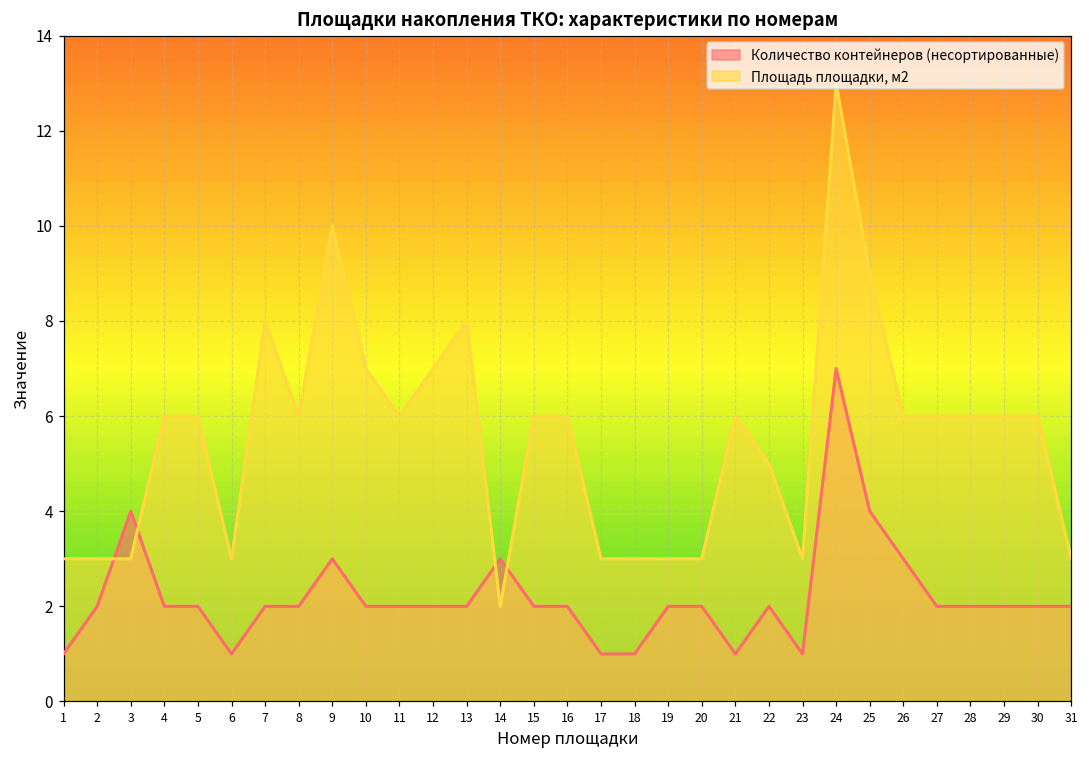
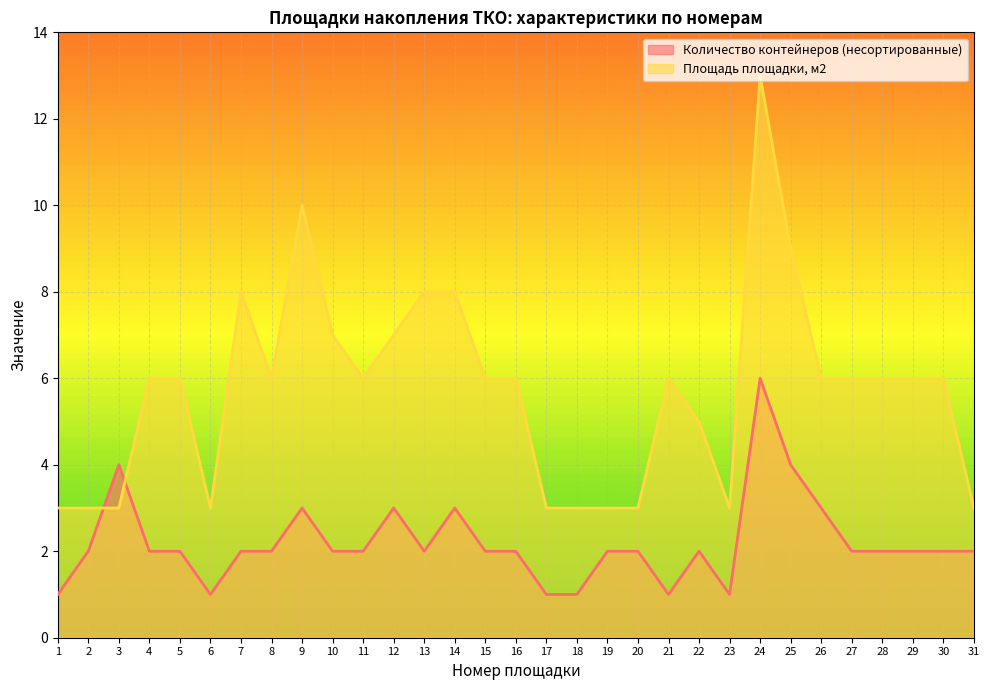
  {
    "Количество контейнеров (несортированные)": {
      "1": 1,
      "2": 2,
      "3": 4,
      "4": 2,
      "5": 2,
      "6": 1,
      "7": 2,
      "8": 2,
      "9": 3,
      "10": 2,
      "11": 2,
-     "12": 2,
+     "12": 3,
      "13": 2,
      "14": 3,
      "15": 2,
      "16": 2,
      "17": 1,
      "18": 1,
      "19": 2,
      "20": 2,
      "21": 1,
      "22": 2,
      "23": 1,
-     "24": 7,
+     "24": 6,
      "25": 4,
      "26": 3,
      "27": 2,
      "28": 2,
      "29": 2,
      "30": 2,
      "31": 2
    },
    "Площадь площадки, м2": {
      "1": 3,
      "2": 3,
      "3": 3,
      "4": 6,
      "5": 6,
      "6": 3,
      "7": 8,
      "8": 6,
      "9": 10,
      "10": 7,
      "11": 6,
      "12": 7,
      "13": 8,
-     "14": 2,
+     "14": 8,
      "15": 6,
      "16": 6,
      "17": 3,
      "18": 3,
      "19": 3,
      "20": 3,
      "21": 6,
      "22": 5,
      "23": 3,
      "25": 9,
      "26": 6,
      "27": 6,
      "28": 6,
      "29": 6,
      "30": 6,
      "31": 3
    }
  }
